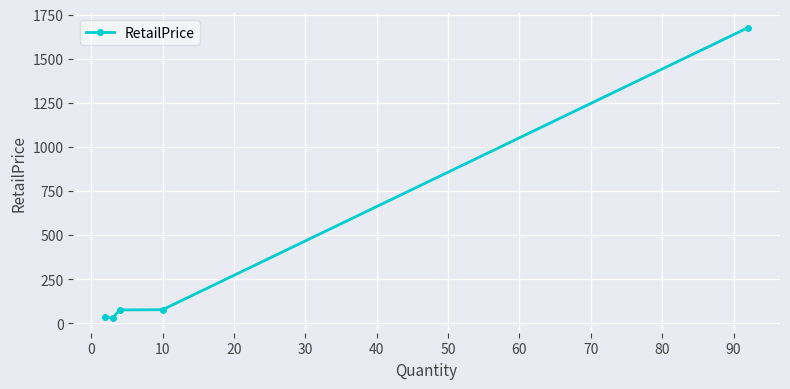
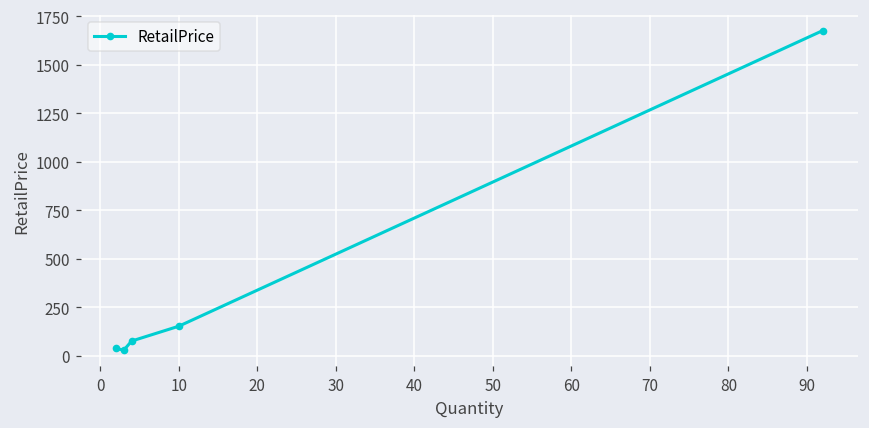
  {
-   "10": 80
+   "10": 150
  }
